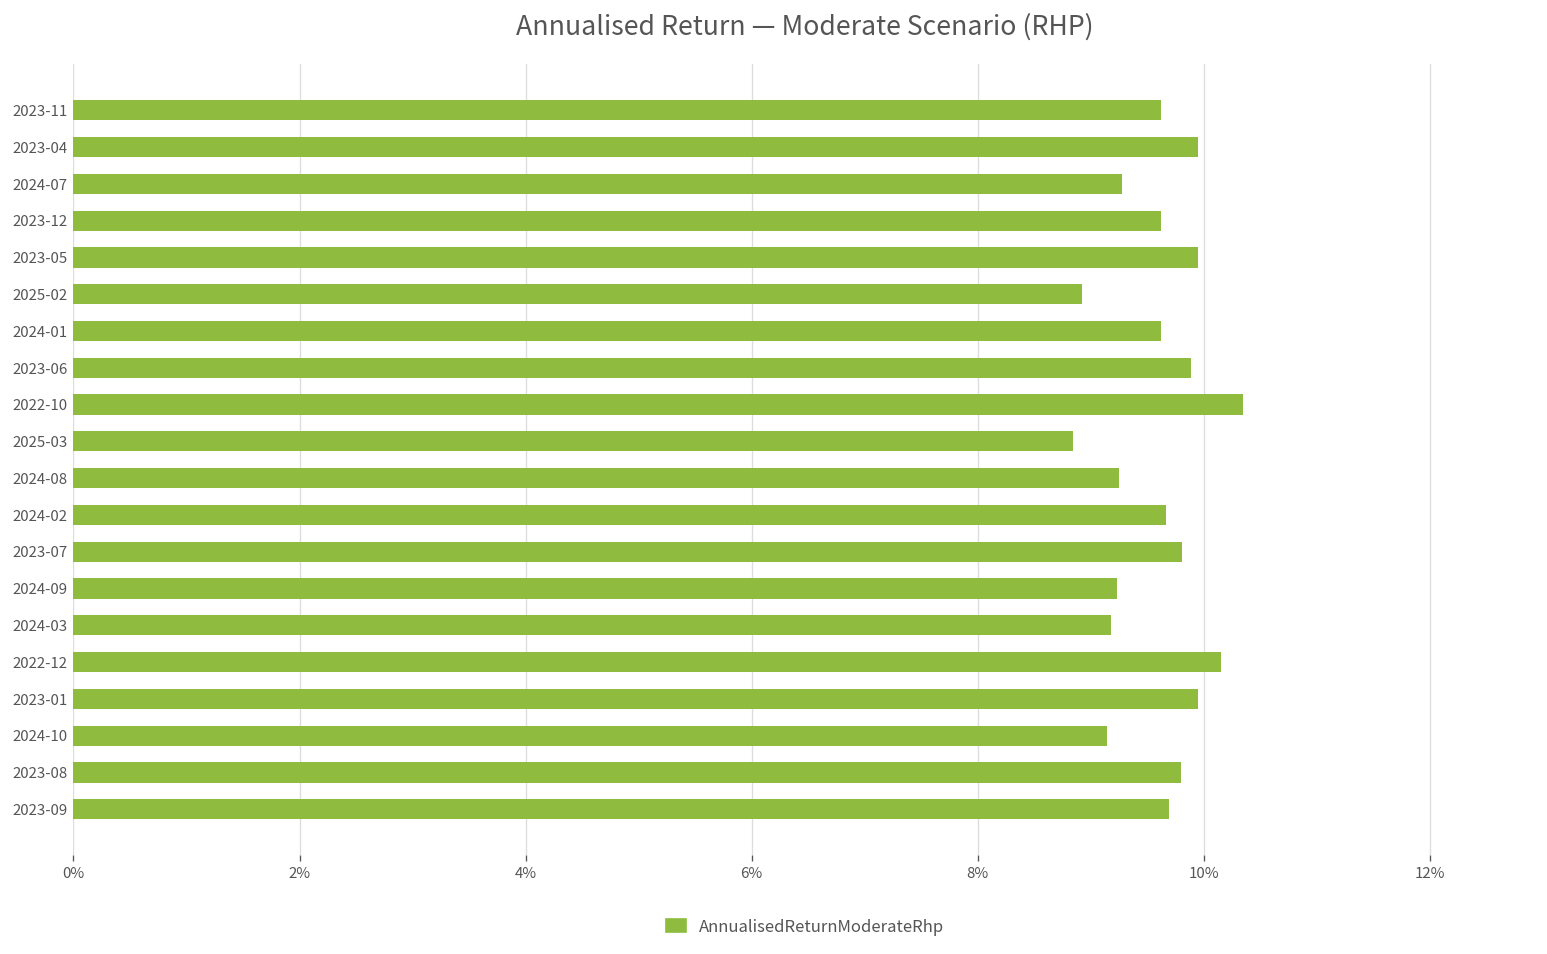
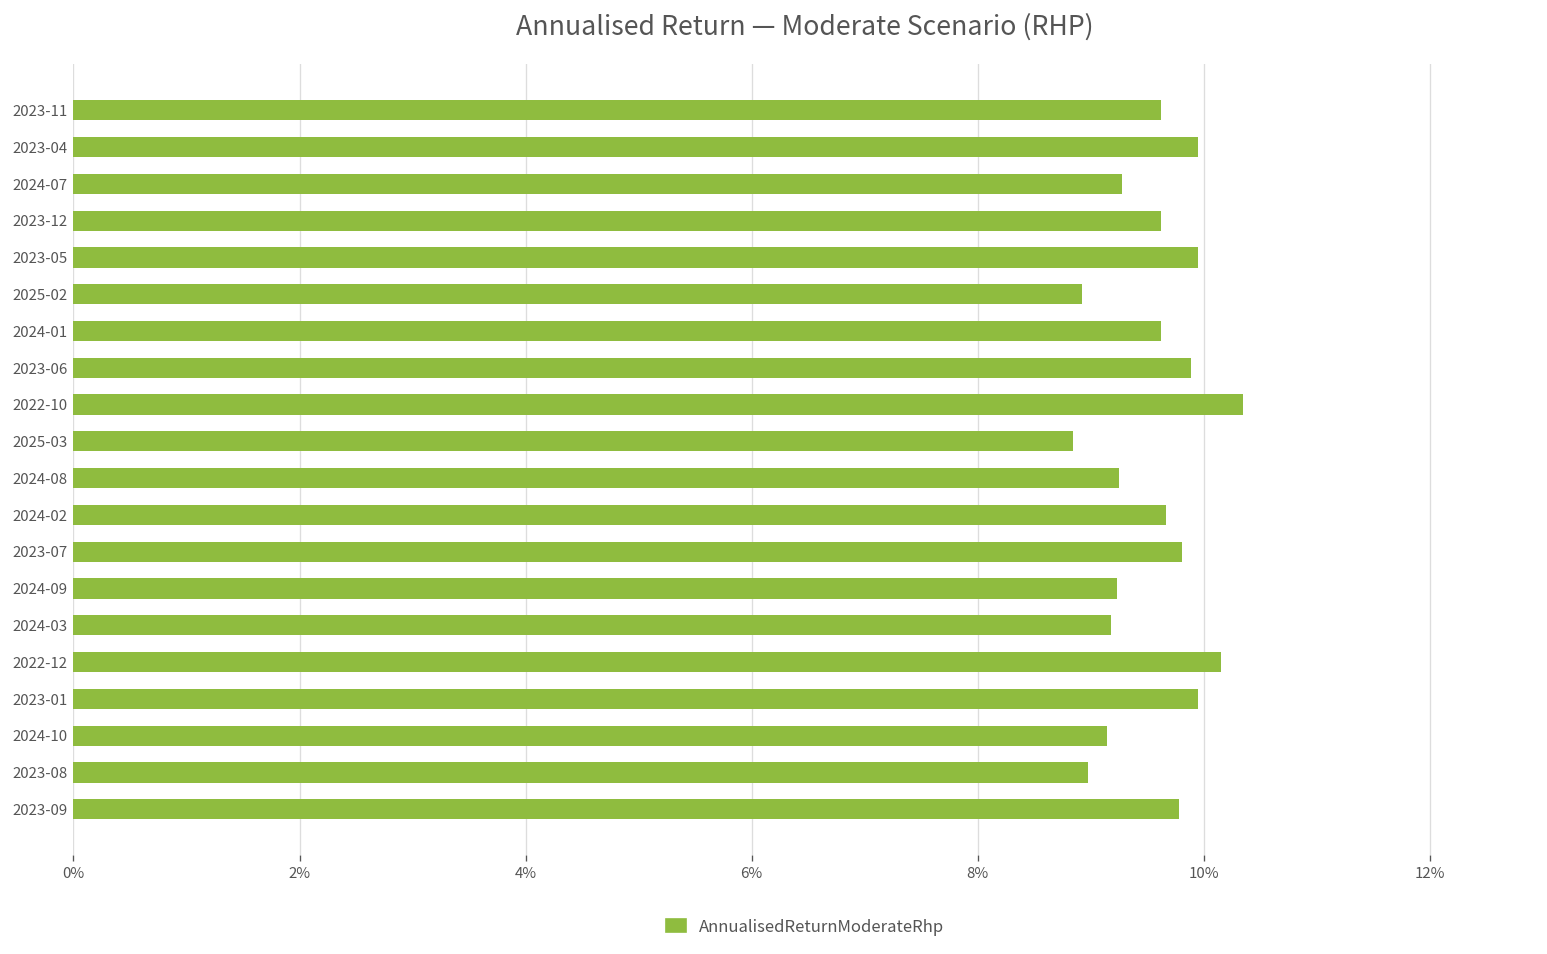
  {
    "2023-11": "9.6%",
    "2023-04": "10.0%",
    "2024-07": "9.3%",
    "2023-12": "9.6%",
    "2023-05": "10.0%",
    "2025-02": "8.9%",
    "2024-01": "9.6%",
    "2023-06": "9.9%",
    "2022-10": "10.4%",
    "2025-03": "8.8%",
    "2024-08": "9.2%",
    "2024-02": "9.7%",
    "2023-07": "9.8%",
    "2024-09": "9.2%",
    "2024-03": "9.2%",
    "2022-12": "10.2%",
    "2023-01": "10.0%",
    "2024-10": "9.1%",
-   "2023-08": "9.8%",
-   "2023-09": "9.7%"
+   "2023-08": "9.0%",
+   "2023-09": "9.8%"
  }
